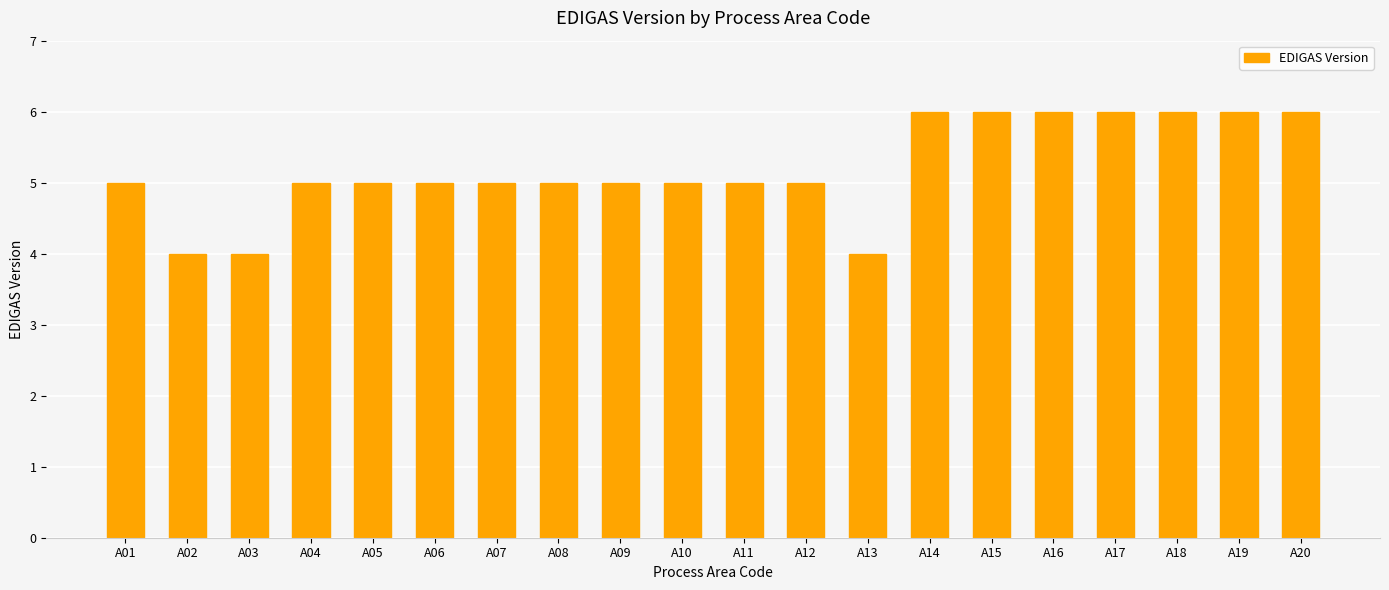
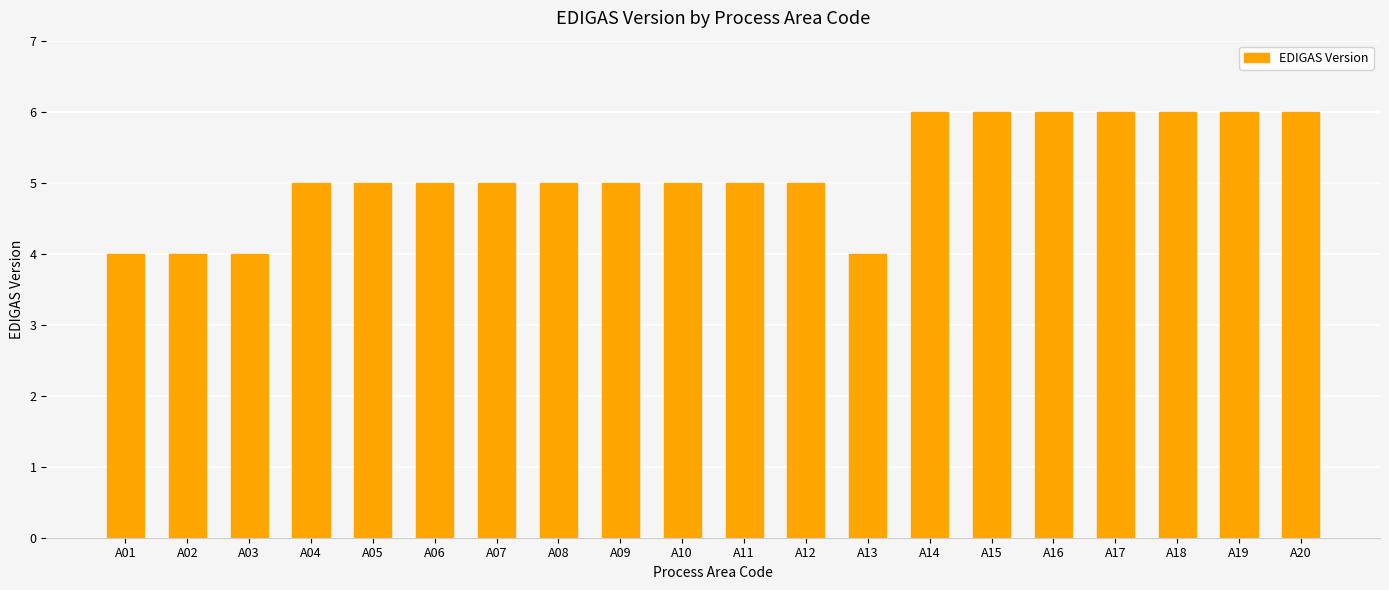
  {
-   "A01": 5,
+   "A01": 4,
    "A02": 4,
    "A03": 4,
    "A04": 5,
    "A05": 5,
    "A06": 5,
    "A07": 5,
    "A08": 5,
    "A09": 5,
    "A10": 5,
    "A11": 5,
    "A12": 5,
    "A13": 4,
    "A14": 6,
    "A15": 6,
    "A16": 6,
    "A17": 6,
    "A18": 6,
    "A19": 6,
    "A20": 6
  }
